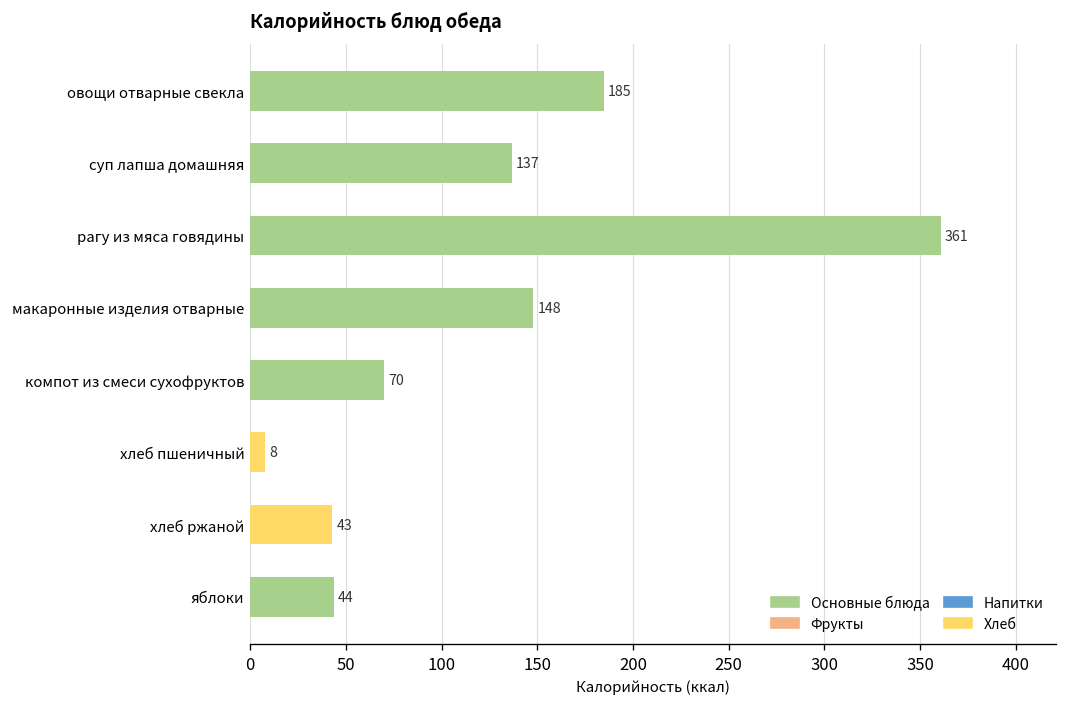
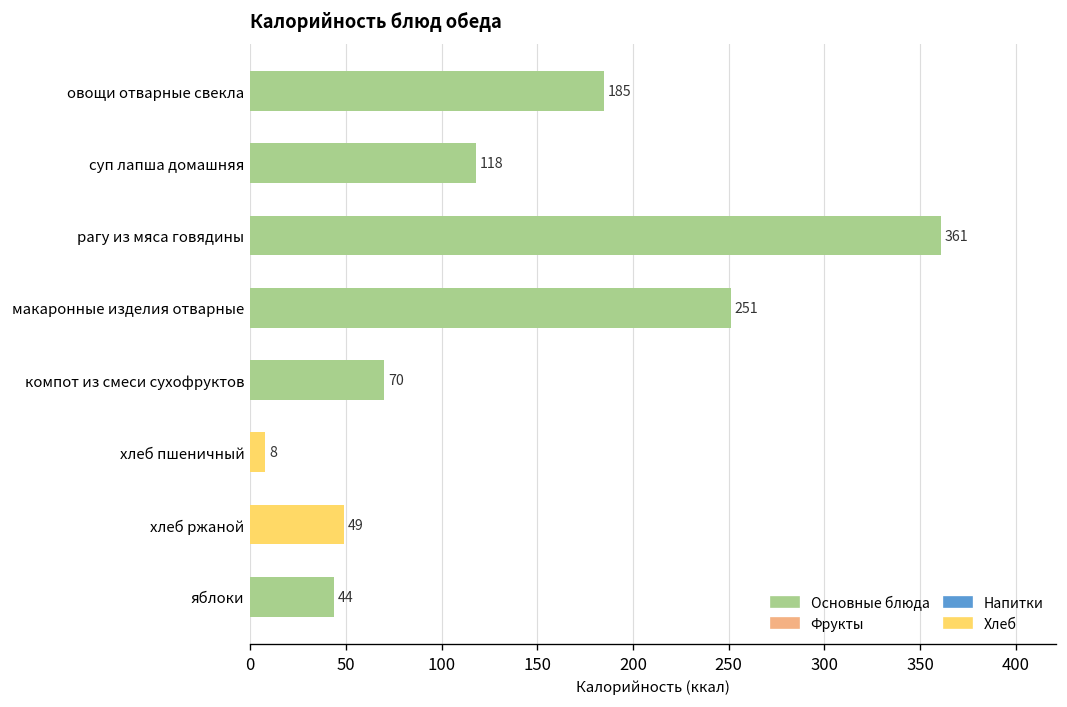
  {
    "овощи отварные свекла": 185,
-   "суп лапша домашняя": 137,
+   "суп лапша домашняя": 118,
    "рагу из мяса говядины": 361,
-   "макаронные изделия отварные": 148,
+   "макаронные изделия отварные": 251,
    "компот из смеси сухофруктов": 70,
    "хлеб пшеничный": 8,
-   "хлеб ржаной": 43,
+   "хлеб ржаной": 49,
    "яблоки": 44
  }
